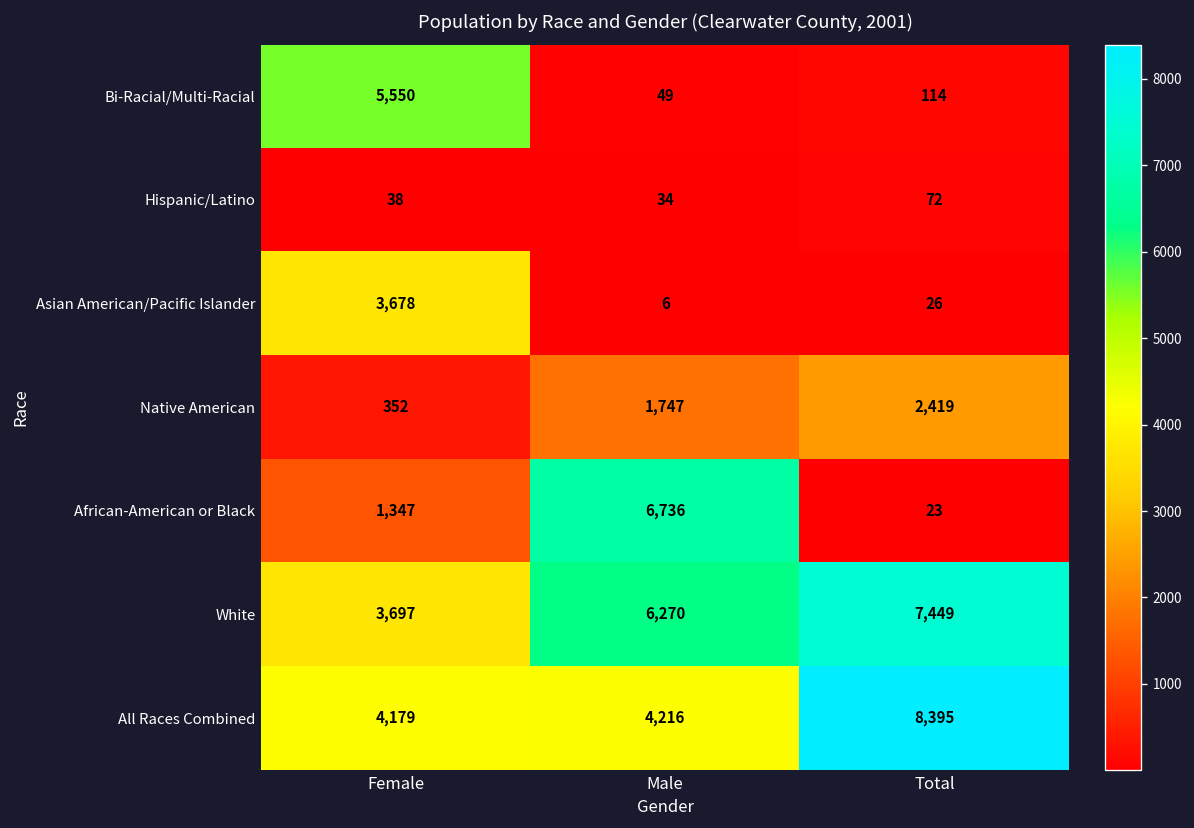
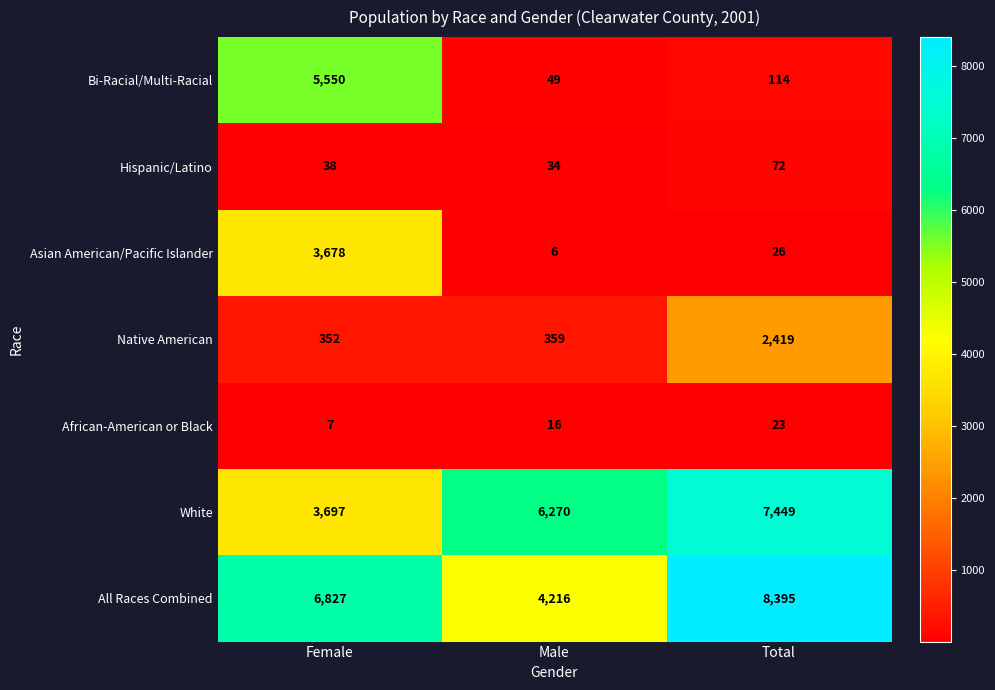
  {
    "Bi-Racial/Multi-Racial": {
      "Female": "5,550",
      "Male": "49",
      "Total": "114"
    },
    "Hispanic/Latino": {
      "Female": "38",
      "Male": "34",
      "Total": "72"
    },
    "Asian American/Pacific Islander": {
      "Female": "3,678",
      "Male": "6",
      "Total": "26"
    },
    "Native American": {
      "Female": "352",
-     "Male": "1,747",
+     "Male": "359",
      "Total": "2,419"
    },
    "African-American or Black": {
-     "Female": "1,347",
-     "Male": "6,736",
+     "Female": "7",
+     "Male": "16",
      "Total": "23"
    },
    "White": {
      "Female": "3,697",
      "Male": "6,270",
      "Total": "7,449"
    },
    "All Races Combined": {
-     "Female": "4,179",
+     "Female": "6,827",
      "Male": "4,216",
      "Total": "8,395"
    }
  }
